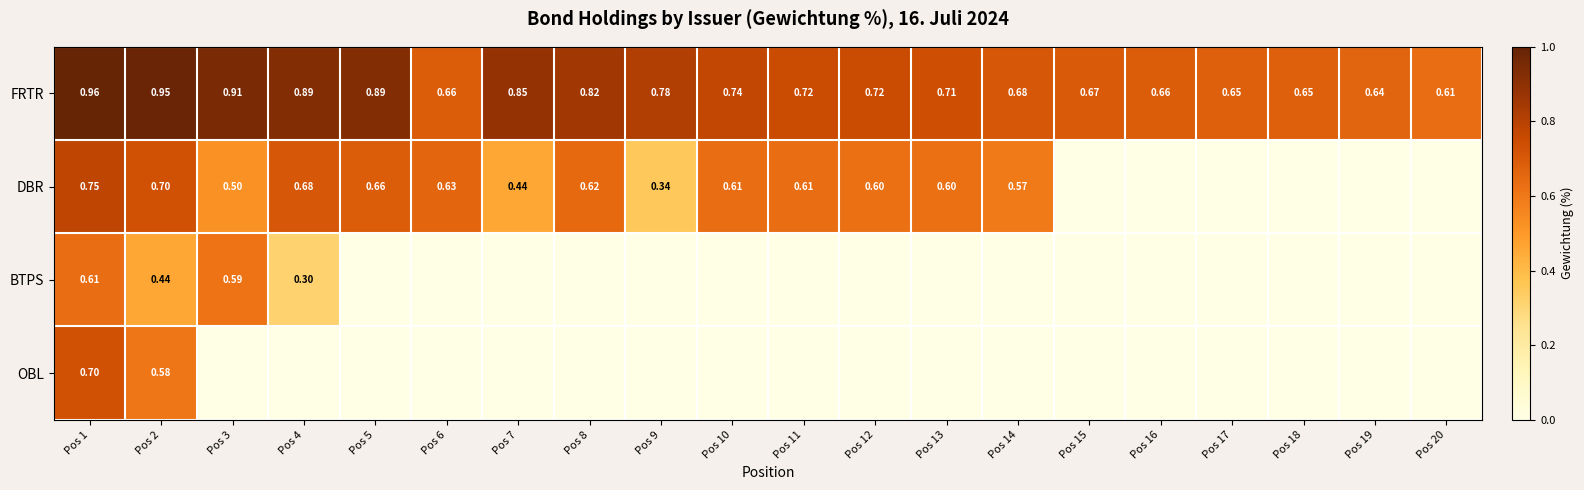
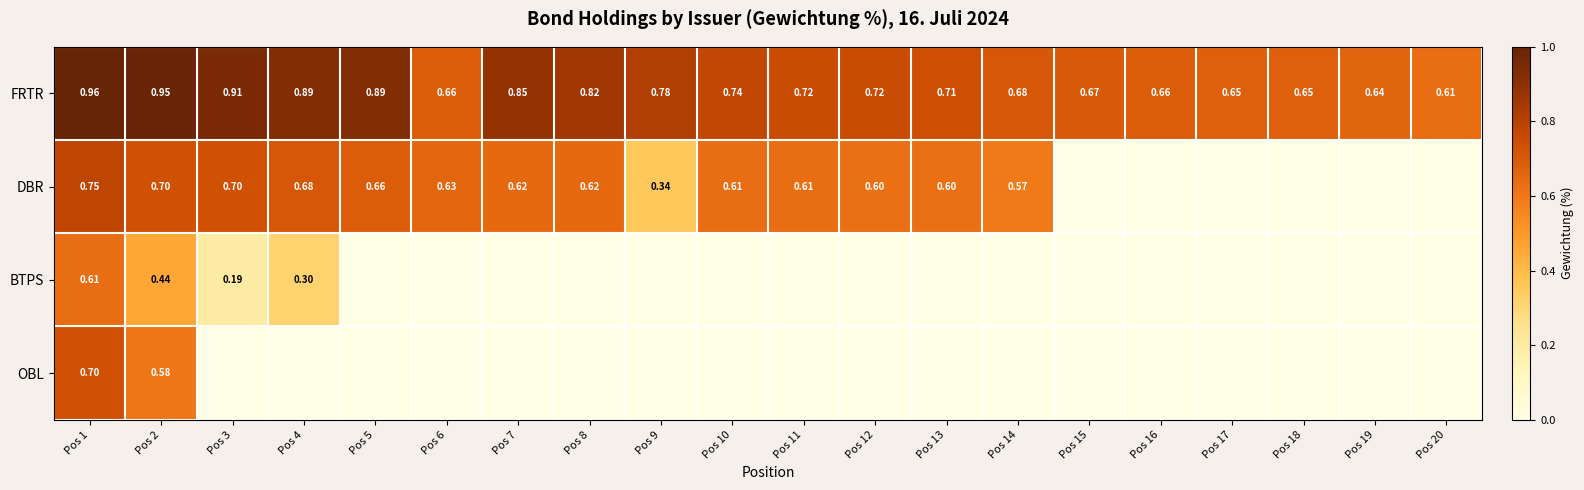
  {
    "FRTR": {
      "Pos 1": 0.96,
      "Pos 2": 0.95,
      "Pos 3": 0.91,
      "Pos 4": 0.89,
      "Pos 5": 0.89,
      "Pos 6": 0.66,
      "Pos 7": 0.85,
      "Pos 8": 0.82,
      "Pos 9": 0.78,
      "Pos 10": 0.74,
      "Pos 11": 0.72,
      "Pos 12": 0.72,
      "Pos 13": 0.71,
      "Pos 14": 0.68,
      "Pos 15": 0.67,
      "Pos 16": 0.66,
      "Pos 17": 0.65,
      "Pos 18": 0.65,
      "Pos 19": 0.64,
      "Pos 20": 0.61
    },
    "DBR": {
      "Pos 1": 0.75,
      "Pos 2": 0.70,
-     "Pos 3": 0.50,
+     "Pos 3": 0.70,
      "Pos 4": 0.68,
      "Pos 5": 0.66,
      "Pos 6": 0.63,
-     "Pos 7": 0.44,
+     "Pos 7": 0.62,
      "Pos 8": 0.62,
      "Pos 9": 0.34,
      "Pos 10": 0.61,
      "Pos 11": 0.61,
      "Pos 12": 0.60,
      "Pos 13": 0.60,
      "Pos 14": 0.57
    },
    "BTPS": {
      "Pos 1": 0.61,
      "Pos 2": 0.44,
-     "Pos 3": 0.59,
+     "Pos 3": 0.19,
      "Pos 4": 0.30
    },
    "OBL": {
      "Pos 1": 0.70,
      "Pos 2": 0.58
    }
  }
